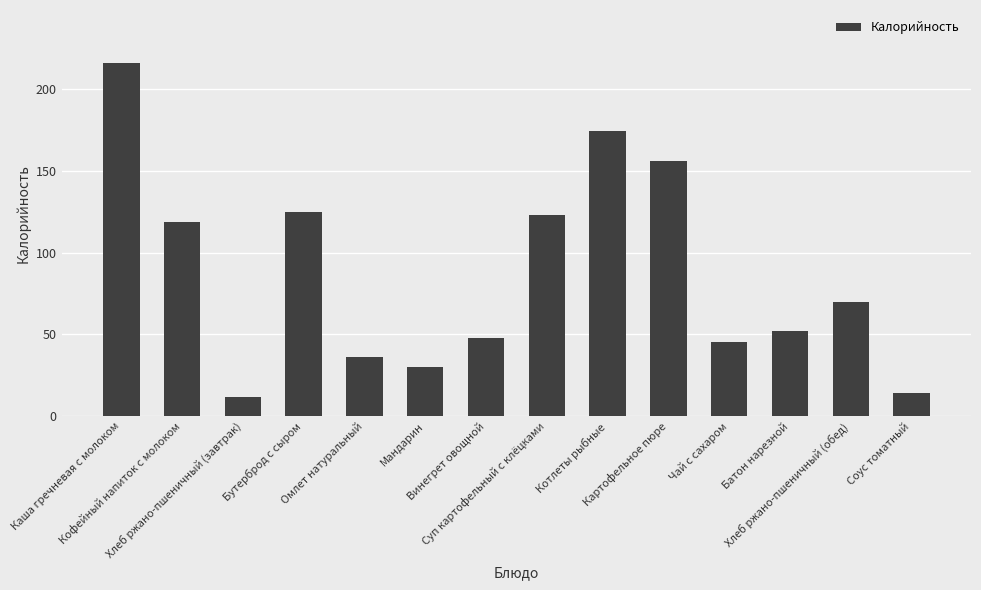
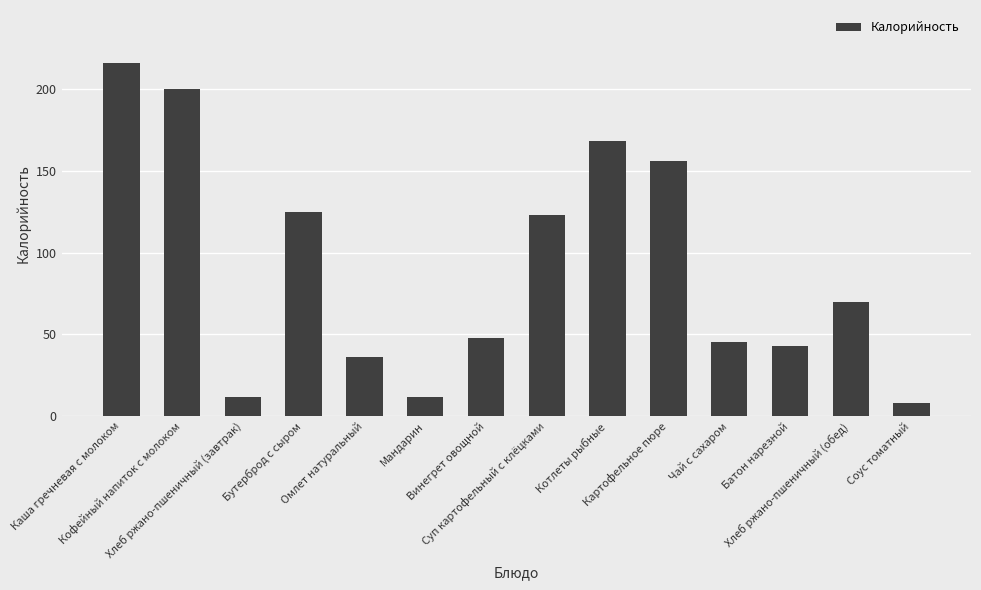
  {
    "Каша гречневая с молоком": 216,
-   "Кофейный напиток с молоком": 119,
+   "Кофейный напиток с молоком": 200,
    "Хлеб ржано-пшеничный (завтрак)": 12,
    "Бутерброд с сыром": 125,
    "Омлет натуральный": 36,
-   "Мандарин": 30,
+   "Мандарин": 12,
    "Винегрет овощной": 48,
    "Суп картофельный с клёцками": 123,
-   "Котлеты рыбные": 175,
+   "Котлеты рыбные": 168,
    "Картофельное пюре": 156,
    "Чай с сахаром": 45,
-   "Батон нарезной": 52,
+   "Батон нарезной": 43,
    "Хлеб ржано-пшеничный (обед)": 70,
-   "Соус томатный": 14
+   "Соус томатный": 8
  }
